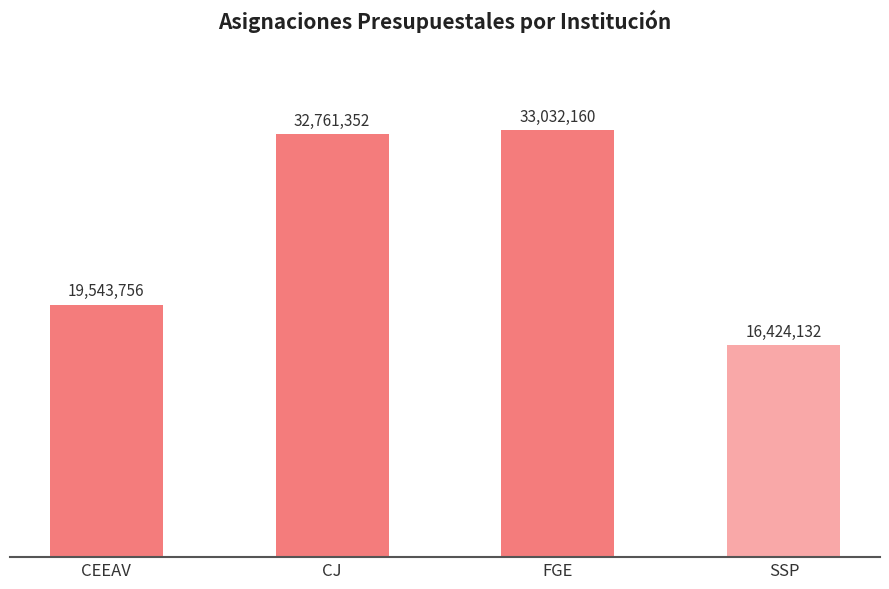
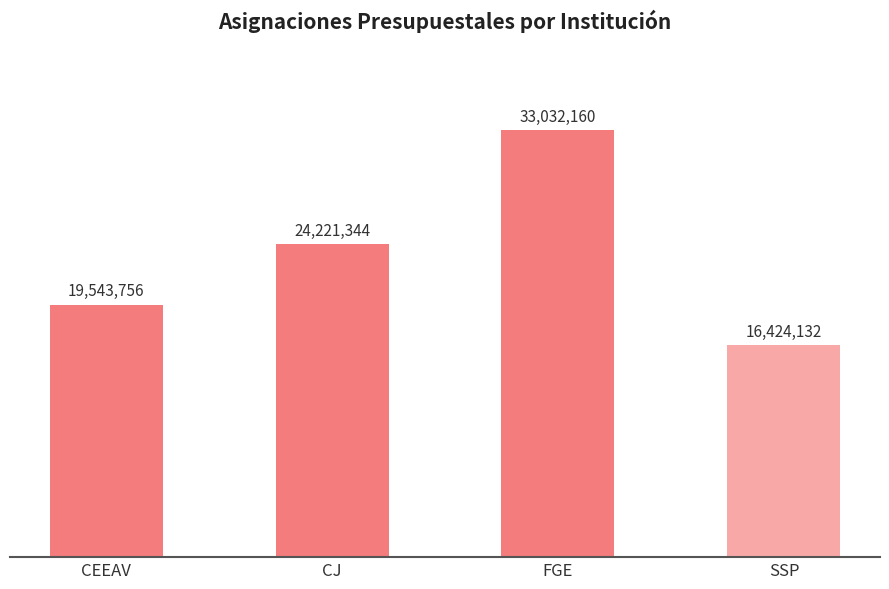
  {
    "CEEAV": "19,543,756",
-   "CJ": "32,761,352",
+   "CJ": "24,221,344",
    "FGE": "33,032,160",
    "SSP": "16,424,132"
  }
